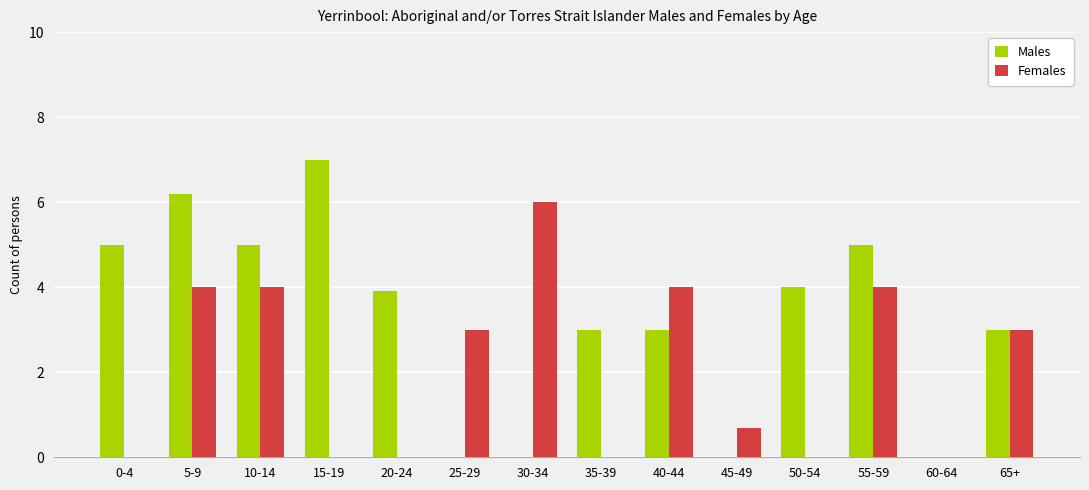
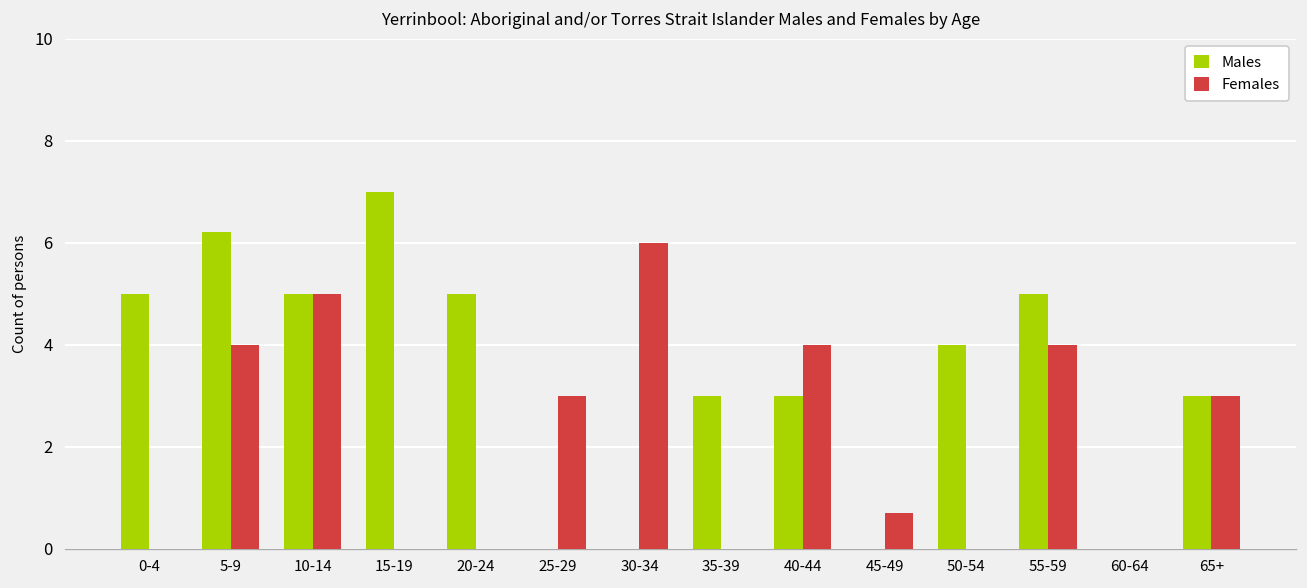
  {
    "Males": {
      "0-4": 5.0,
      "5-9": 6.2,
      "10-14": 5.0,
      "15-19": 7.0,
-     "20-24": 3.9,
+     "20-24": 5.0,
      "25-29": 0.0,
      "30-34": 0.0,
      "35-39": 3.0,
      "40-44": 3.0,
      "45-49": 0.0,
      "50-54": 4.0,
      "55-59": 5.0,
      "60-64": 0.0,
      "65+": 3.0
    },
    "Females": {
      "0-4": 0,
      "5-9": 4,
-     "10-14": 4,
+     "10-14": 5,
      "15-19": 0,
      "20-24": 0,
      "25-29": 3,
      "30-34": 6,
      "35-39": 0,
      "40-44": 4,
      "45-49": 0.7,
      "50-54": 0,
      "55-59": 4,
      "60-64": 0,
      "65+": 3
    }
  }
